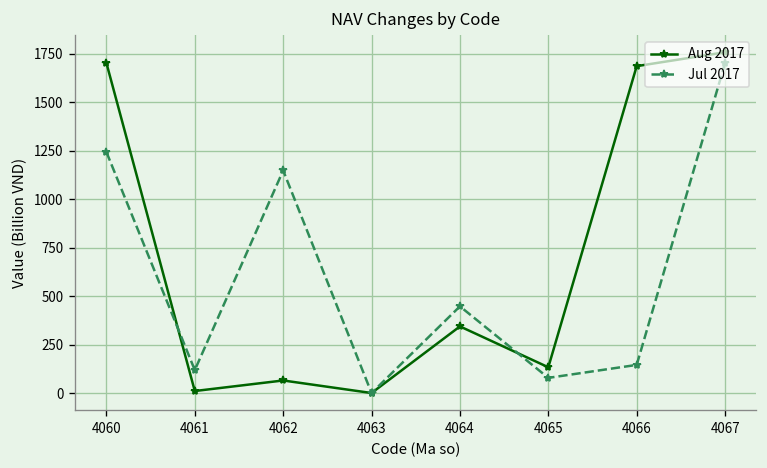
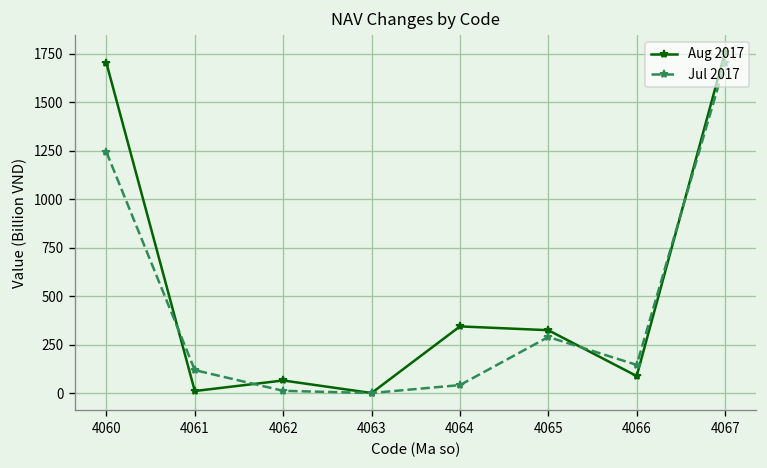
  {
    "Aug 2017": {
      "4060": 1700,
      "4061": 10,
      "4062": 60,
      "4064": 340,
-     "4065": 130,
-     "4066": 1690
+     "4065": 320,
+     "4066": 90
    },
    "Jul 2017": {
      "4060": 1240,
      "4061": 120,
-     "4062": 1150,
-     "4064": 450,
-     "4065": 80,
+     "4062": 10,
+     "4064": 40,
+     "4065": 290,
      "4066": 150
    }
  }
